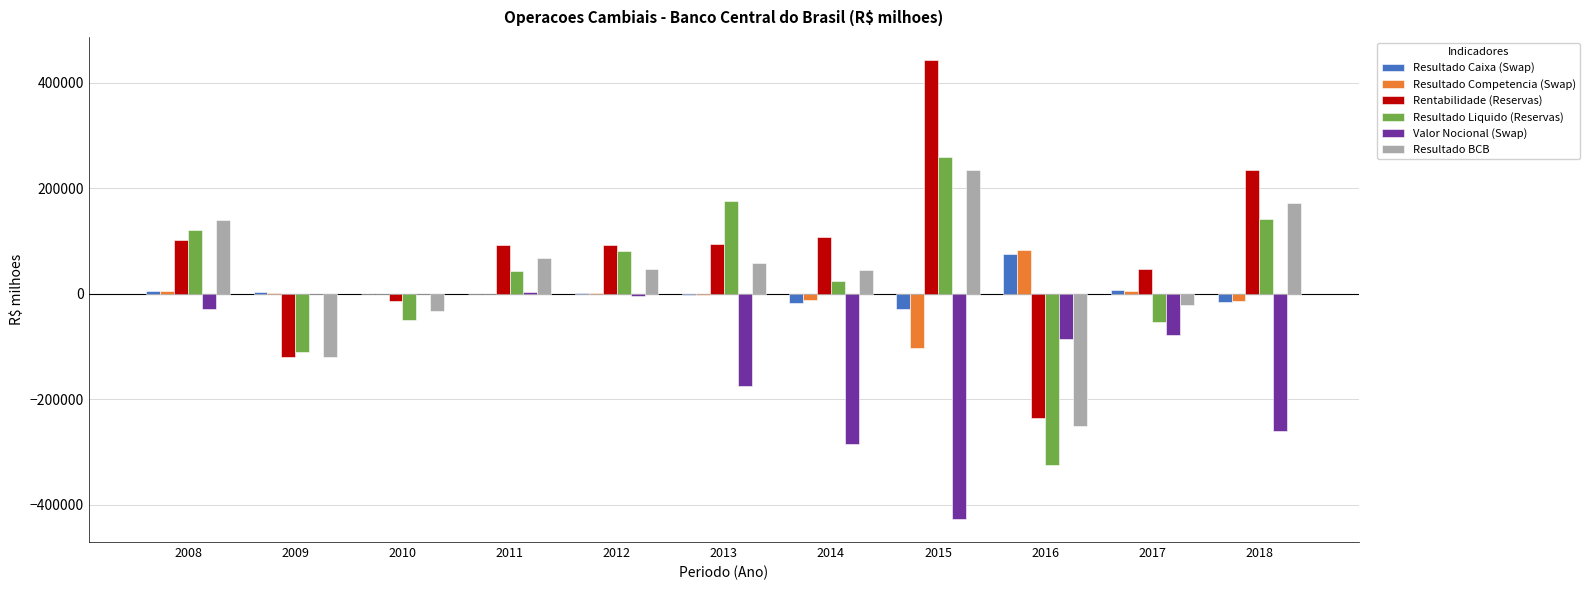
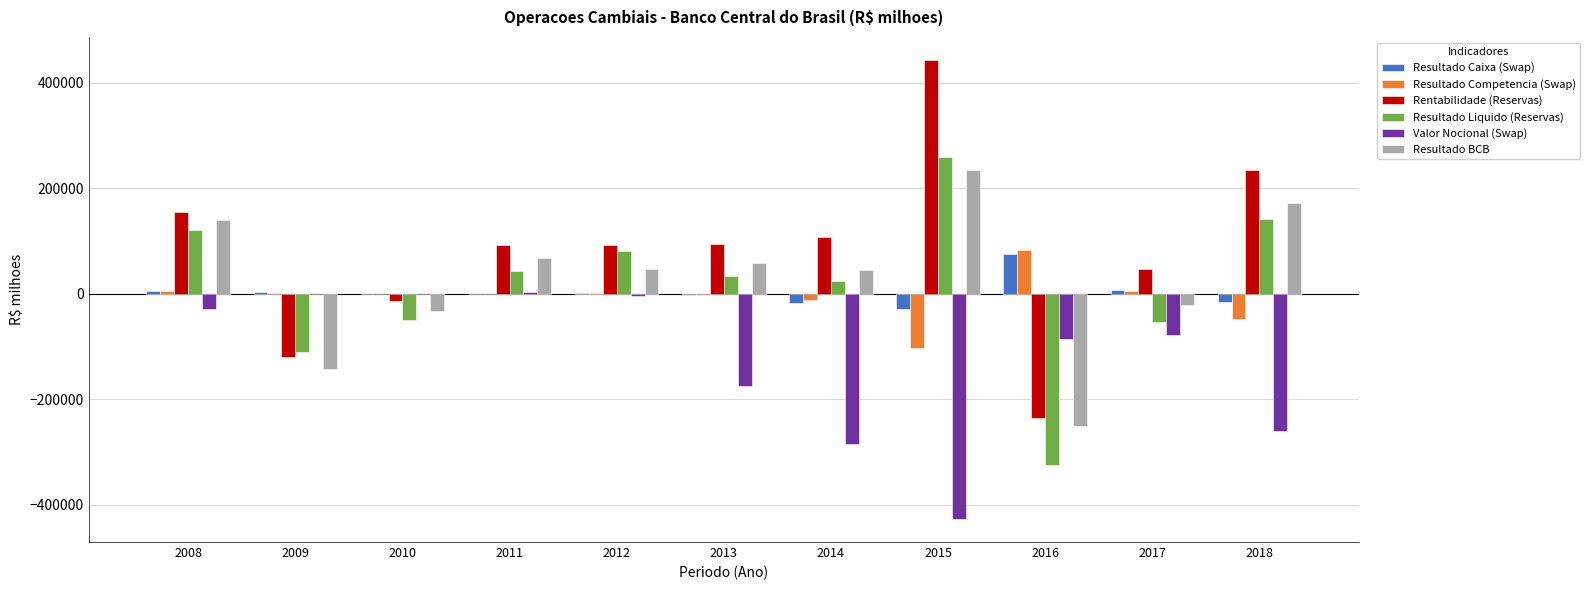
  {
    "Resultado Caixa (Swap)": {
      "2008": 0,
      "2010": 0,
      "2014": -20000,
      "2015": -30000,
      "2016": 80000,
      "2017": 10000,
      "2018": -20000
    },
    "Resultado Competencia (Swap)": {
      "2008": 10000,
      "2010": 0,
      "2014": -10000,
      "2015": -100000,
      "2016": 80000,
      "2017": 10000,
-     "2018": -10000
+     "2018": -50000
    },
    "Rentabilidade (Reservas)": {
-     "2008": 100000,
+     "2008": 160000,
      "2009": -120000,
      "2010": -10000,
      "2011": 90000,
      "2012": 90000,
      "2013": 100000,
      "2014": 110000,
      "2015": 440000,
      "2016": -240000,
      "2017": 50000,
      "2018": 230000
    },
    "Resultado Liquido (Reservas)": {
      "2008": 120000,
      "2009": -110000,
      "2010": -50000,
      "2011": 40000,
      "2012": 80000,
-     "2013": 180000,
+     "2013": 30000,
      "2014": 20000,
      "2015": 260000,
      "2016": -320000,
      "2017": -50000,
      "2018": 140000
    },
    "Valor Nocional (Swap)": {
      "2008": -30000,
      "2009": 0,
      "2010": 0,
      "2013": -180000,
      "2014": -280000,
      "2015": -430000,
      "2016": -90000,
      "2017": -80000,
      "2018": -260000
    },
    "Resultado BCB": {
      "2008": 140000,
-     "2009": -120000,
+     "2009": -140000,
      "2010": -30000,
      "2011": 70000,
      "2012": 50000,
      "2013": 60000,
      "2014": 40000,
      "2015": 230000,
      "2016": -250000,
      "2017": -20000,
      "2018": 170000
    }
  }
